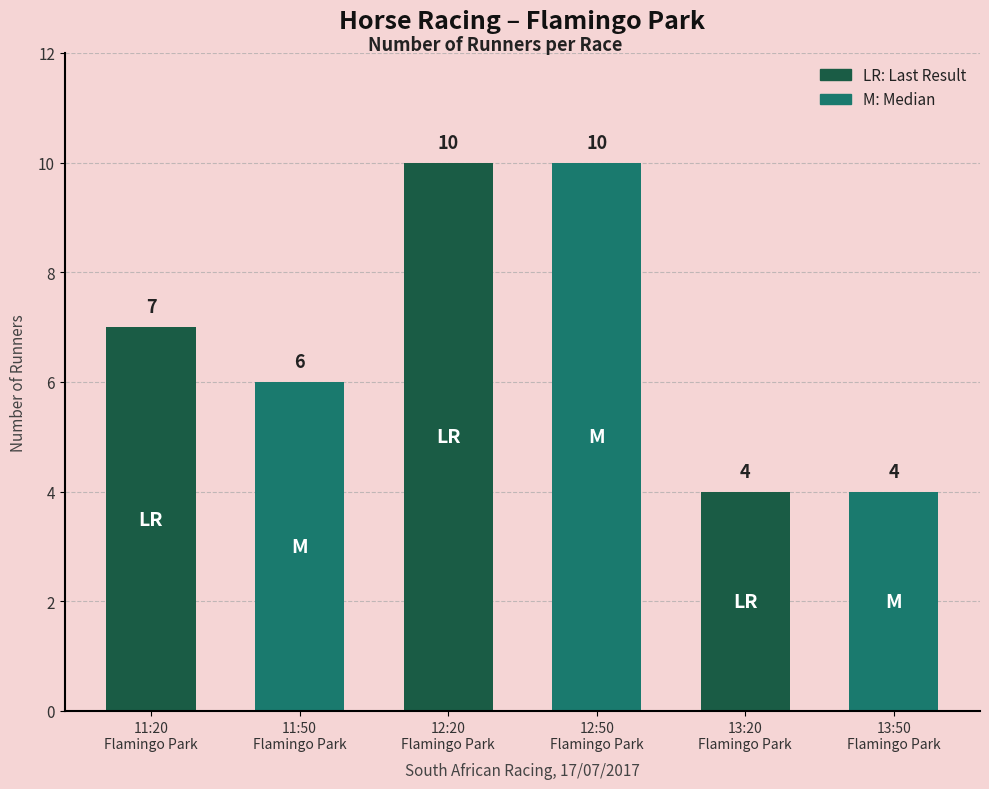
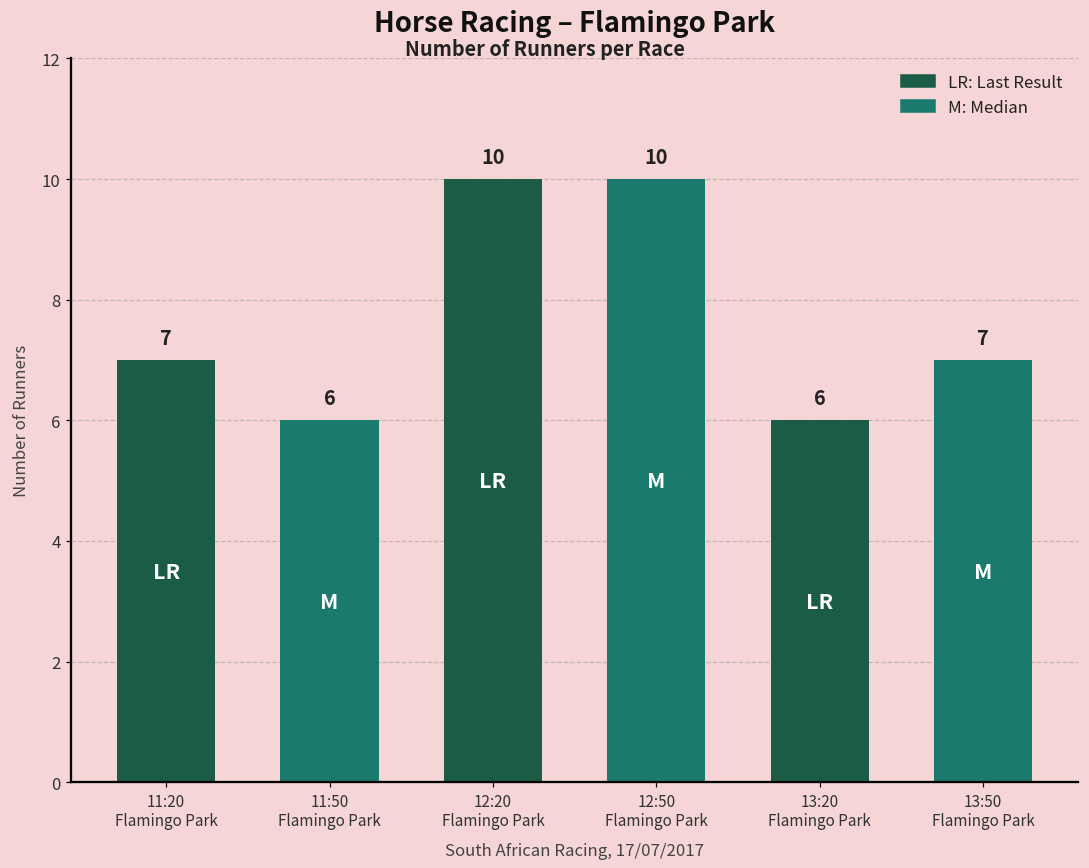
  {
    "11:20 Flamingo Park": 7,
    "11:50 Flamingo Park": 6,
    "12:20 Flamingo Park": 10,
    "12:50 Flamingo Park": 10,
-   "13:20 Flamingo Park": 4,
-   "13:50 Flamingo Park": 4
+   "13:20 Flamingo Park": 6,
+   "13:50 Flamingo Park": 7
  }
